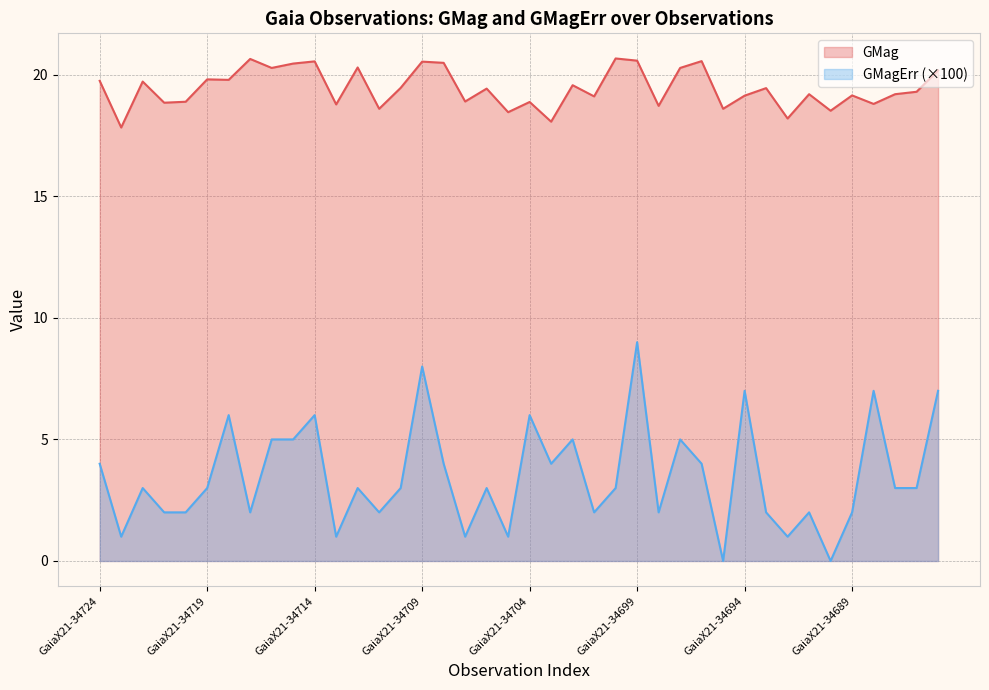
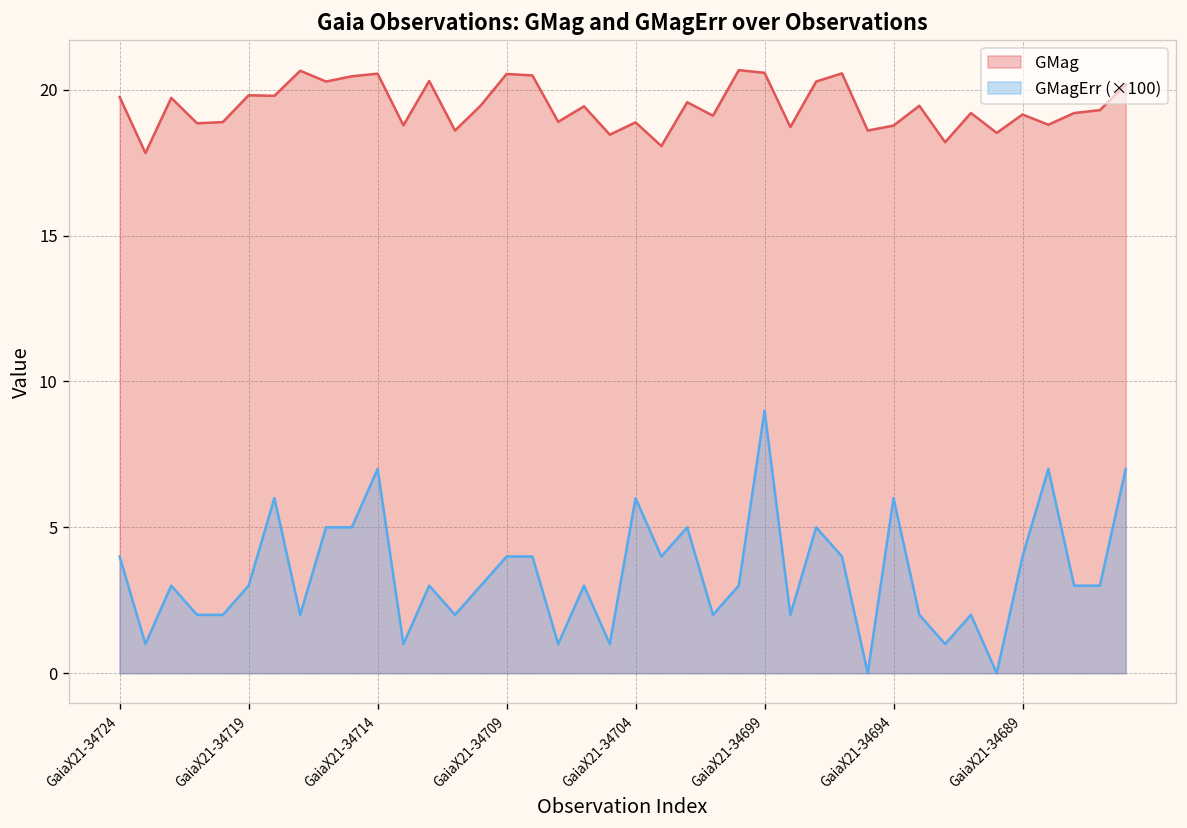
  {
    "GMag": {
      "GaiaX21-34724": 19.8,
      "GaiaX21-34719": 19.8,
      "GaiaX21-34714": 20.6,
      "GaiaX21-34709": 20.5,
      "GaiaX21-34704": 18.9,
      "GaiaX21-34699": 20.6,
-     "GaiaX21-34694": 19.1,
+     "GaiaX21-34694": 18.8,
      "GaiaX21-34689": 19.2
    },
    "GMagErr (×100)": {
      "GaiaX21-34724": 4.0,
      "GaiaX21-34719": 3.0,
-     "GaiaX21-34714": 6.0,
-     "GaiaX21-34709": 8.0,
+     "GaiaX21-34714": 7.0,
+     "GaiaX21-34709": 4.0,
      "GaiaX21-34704": 6.0,
      "GaiaX21-34699": 9.0,
-     "GaiaX21-34694": 7.0,
-     "GaiaX21-34689": 2.0
+     "GaiaX21-34694": 6.0,
+     "GaiaX21-34689": 4.0
    }
  }
